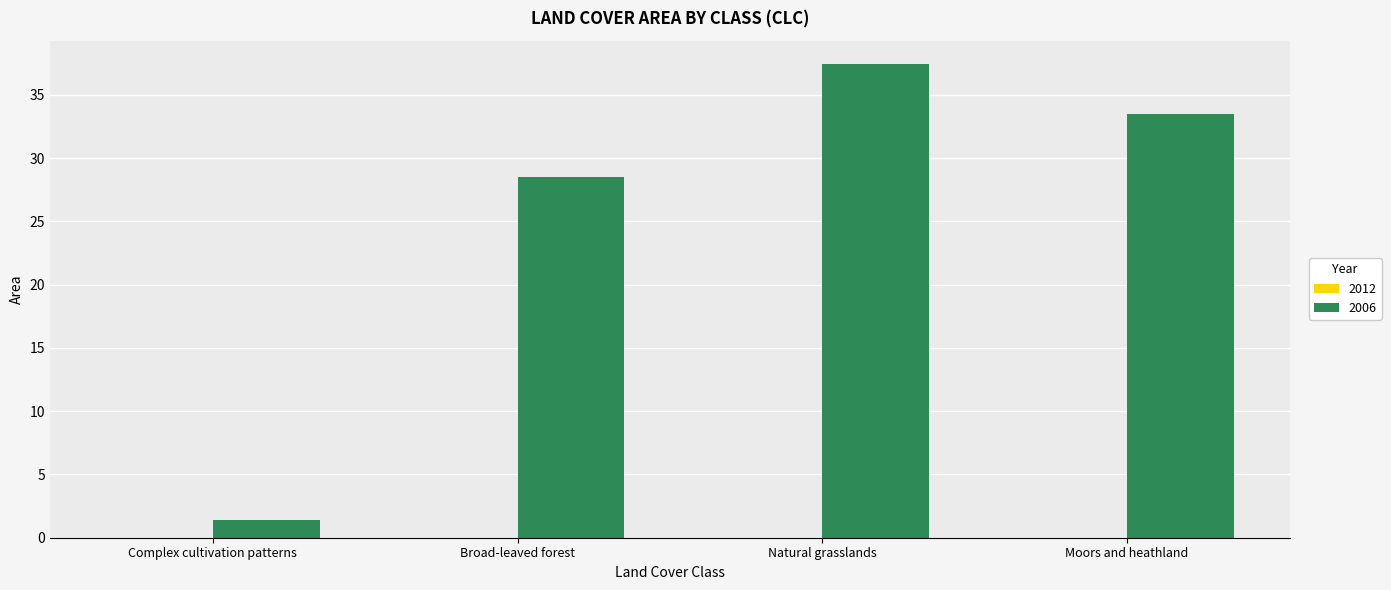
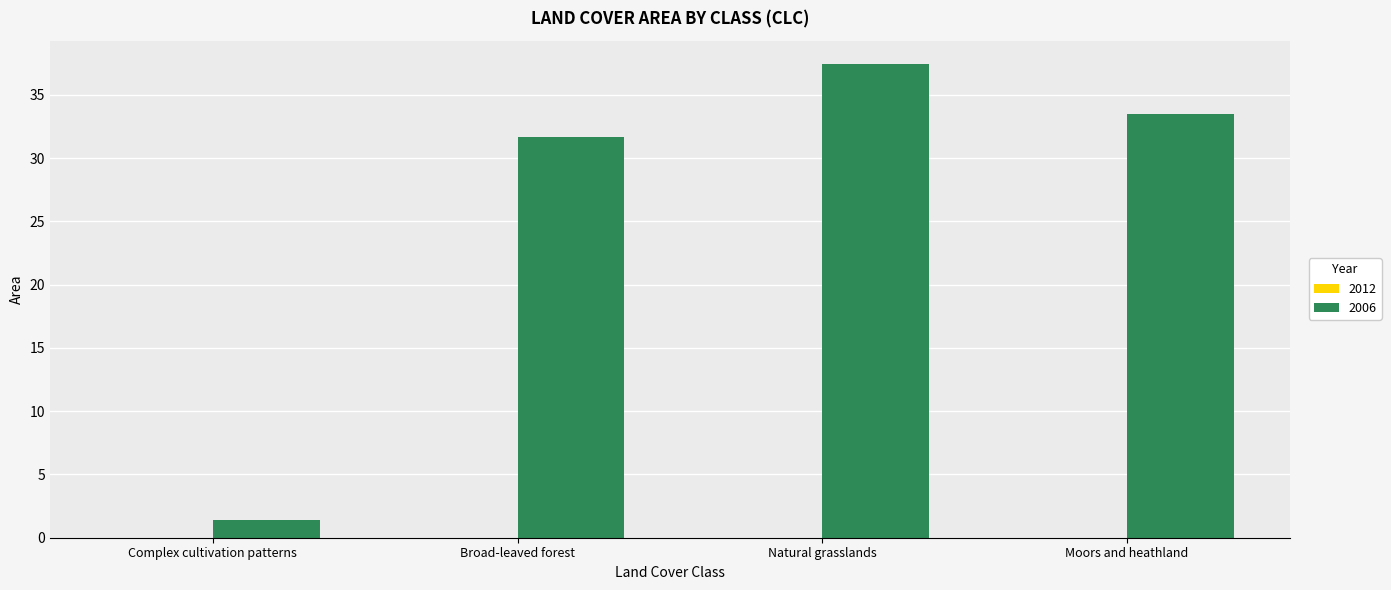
  {
    "2012": {
      "Complex cultivation patterns": 0.0,
      "Broad-leaved forest": 0.0,
      "Natural grasslands": 0.0,
      "Moors and heathland": 0.0
    },
    "2006": {
      "Complex cultivation patterns": 1.4,
-     "Broad-leaved forest": 28.5,
+     "Broad-leaved forest": 31.7,
      "Natural grasslands": 37.4,
      "Moors and heathland": 33.5
    }
  }
